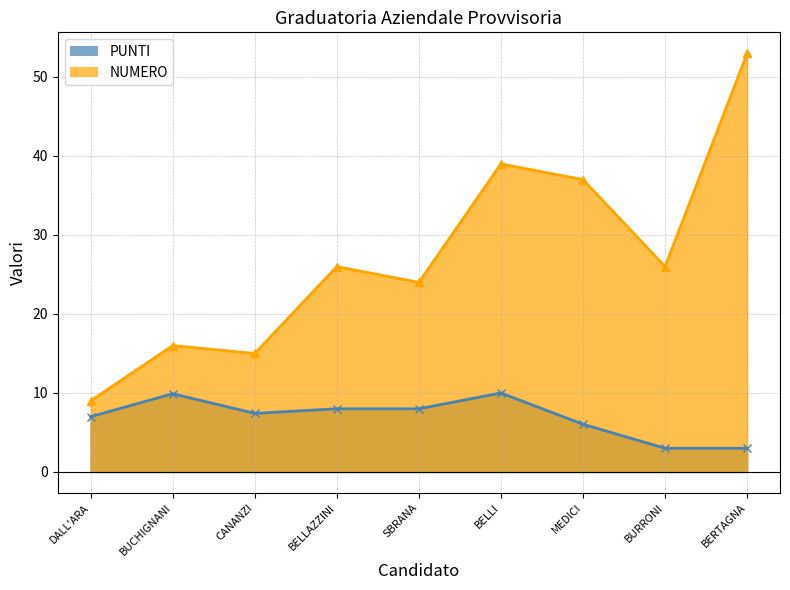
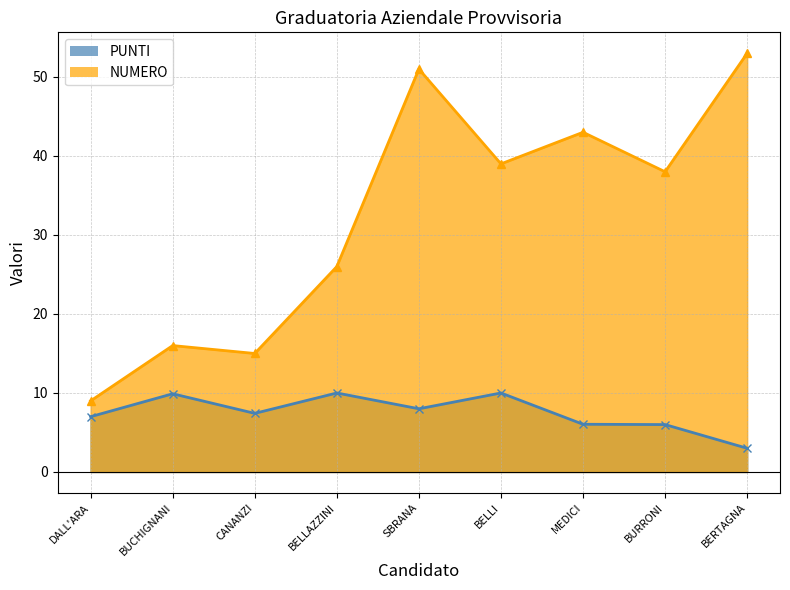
  {
    "PUNTI": {
      "DALL'ARA": 7,
      "BUCHIGNANI": 10,
      "CANANZI": 7,
-     "BELLAZZINI": 8,
+     "BELLAZZINI": 10,
      "SBRANA": 8,
      "BELLI": 10,
      "MEDICI": 6,
-     "BURRONI": 3,
+     "BURRONI": 6,
      "BERTAGNA": 3
    },
    "NUMERO": {
      "DALL'ARA": 9,
      "BUCHIGNANI": 16,
      "CANANZI": 15,
      "BELLAZZINI": 26,
-     "SBRANA": 24,
+     "SBRANA": 51,
      "BELLI": 39,
-     "MEDICI": 37,
-     "BURRONI": 26,
+     "MEDICI": 43,
+     "BURRONI": 38,
      "BERTAGNA": 53
    }
  }
